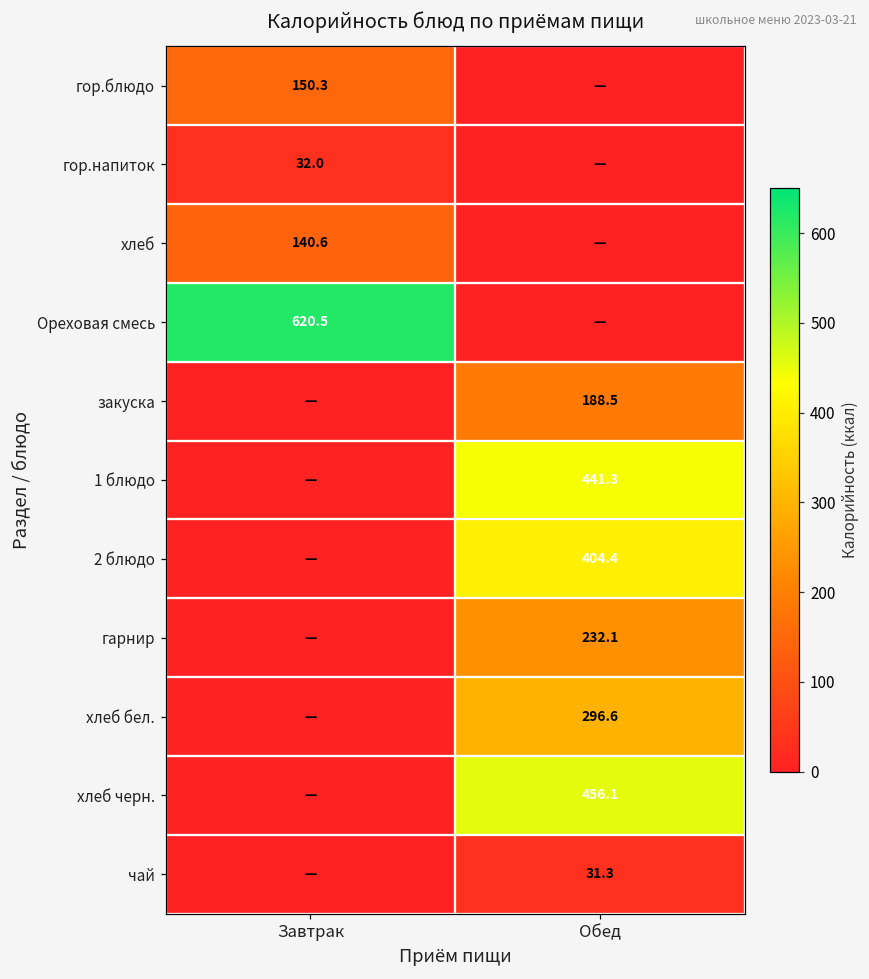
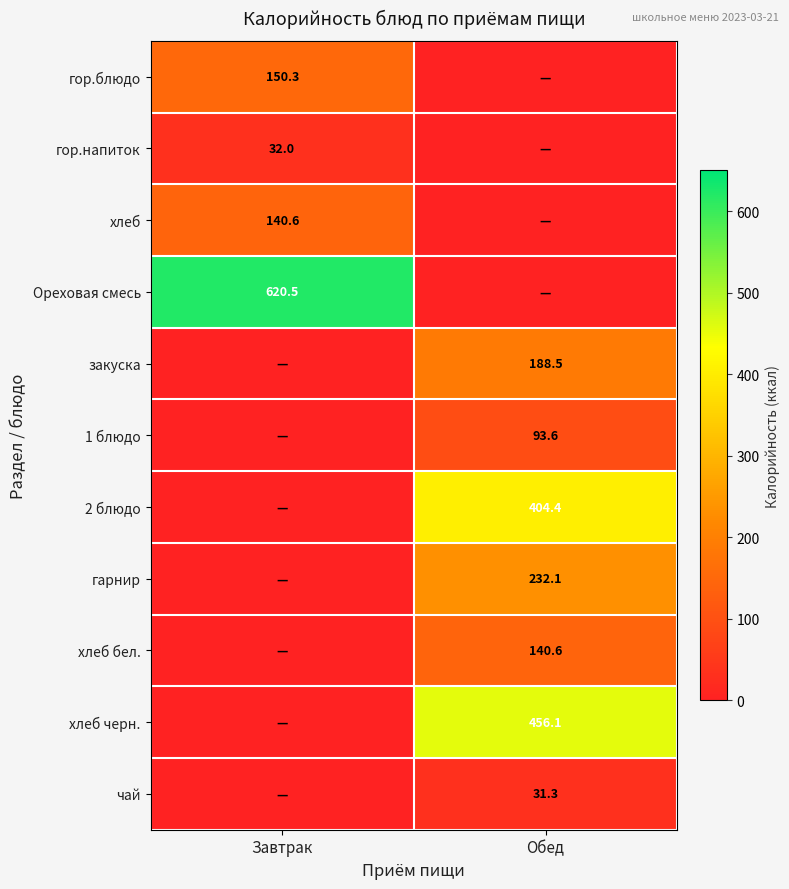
  {
    "гор.блюдо": {
      "Завтрак": 150.3
    },
    "гор.напиток": {
      "Завтрак": 32.0
    },
    "хлеб": {
      "Завтрак": 140.6
    },
    "Ореховая смесь": {
      "Завтрак": 620.5
    },
    "закуска": {
      "Обед": 188.5
    },
    "1 блюдо": {
-     "Обед": 441.3
+     "Обед": 93.6
    },
    "2 блюдо": {
      "Обед": 404.4
    },
    "гарнир": {
      "Обед": 232.1
    },
    "хлеб бел.": {
-     "Обед": 296.6
+     "Обед": 140.6
    },
    "хлеб черн.": {
      "Обед": 456.1
    },
    "чай": {
      "Обед": 31.3
    }
  }
